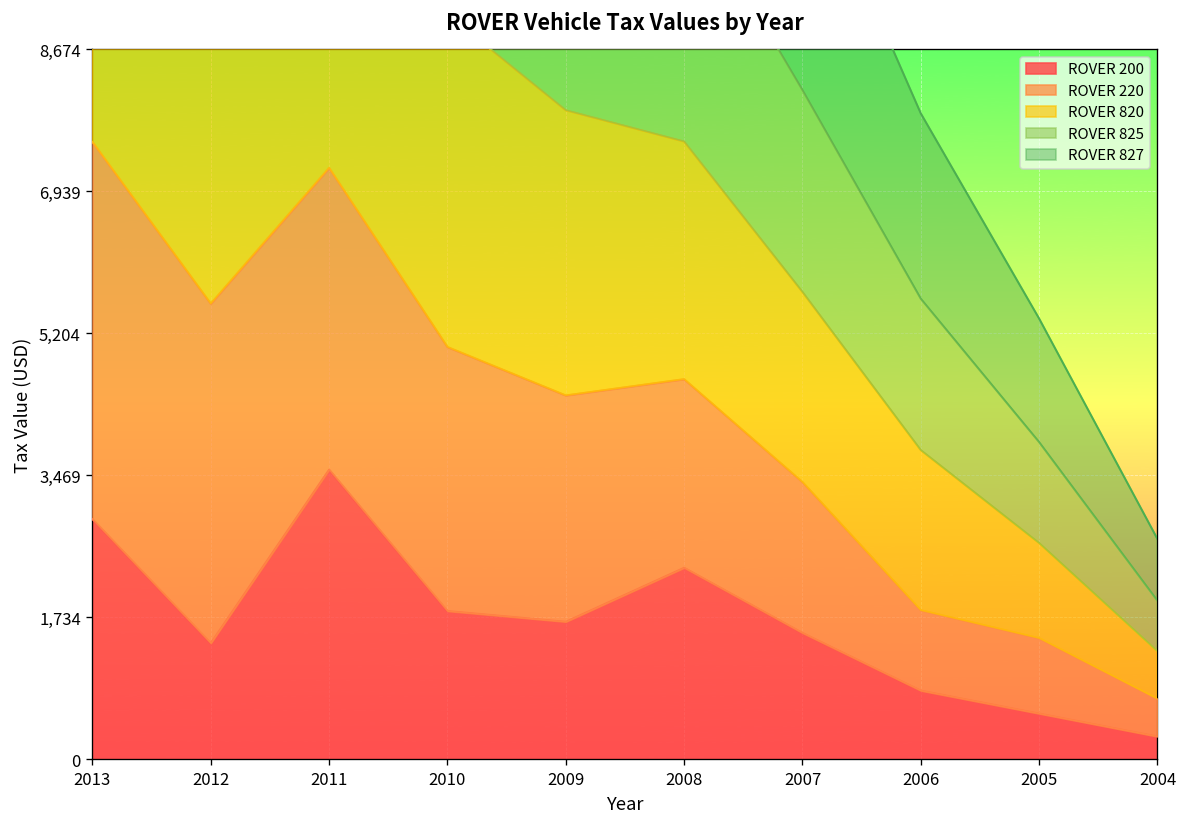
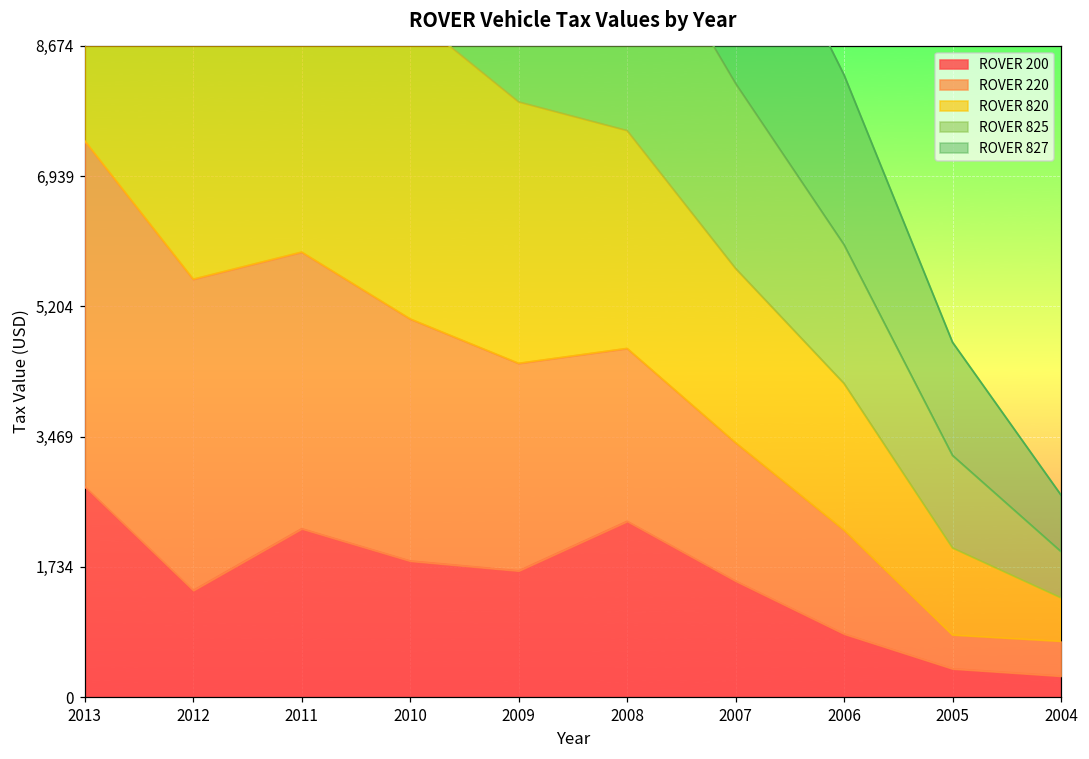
  {
    "ROVER 200": {
-     "2013": "2,900",
+     "2013": "2,800",
      "2012": "1,400",
-     "2011": "3,500",
+     "2011": "2,200",
      "2010": "1,800",
      "2009": "1,700",
      "2008": "2,300",
      "2007": "1,500",
      "2006": "800",
-     "2005": "600",
+     "2005": "400",
      "2004": "300"
    },
    "ROVER 220": {
      "2013": "4,600",
      "2012": "4,100",
      "2011": "3,700",
      "2010": "3,200",
      "2009": "2,800",
      "2008": "2,300",
      "2007": "1,800",
-     "2006": "1,000",
-     "2005": "900",
+     "2006": "1,400",
+     "2005": "400",
      "2004": "500"
    },
    "ROVER 820": {
      "2009": "3,500",
      "2008": "2,900",
      "2007": "2,300",
      "2006": "2,000",
      "2005": "1,200",
      "2004": "600"
    }
  }
